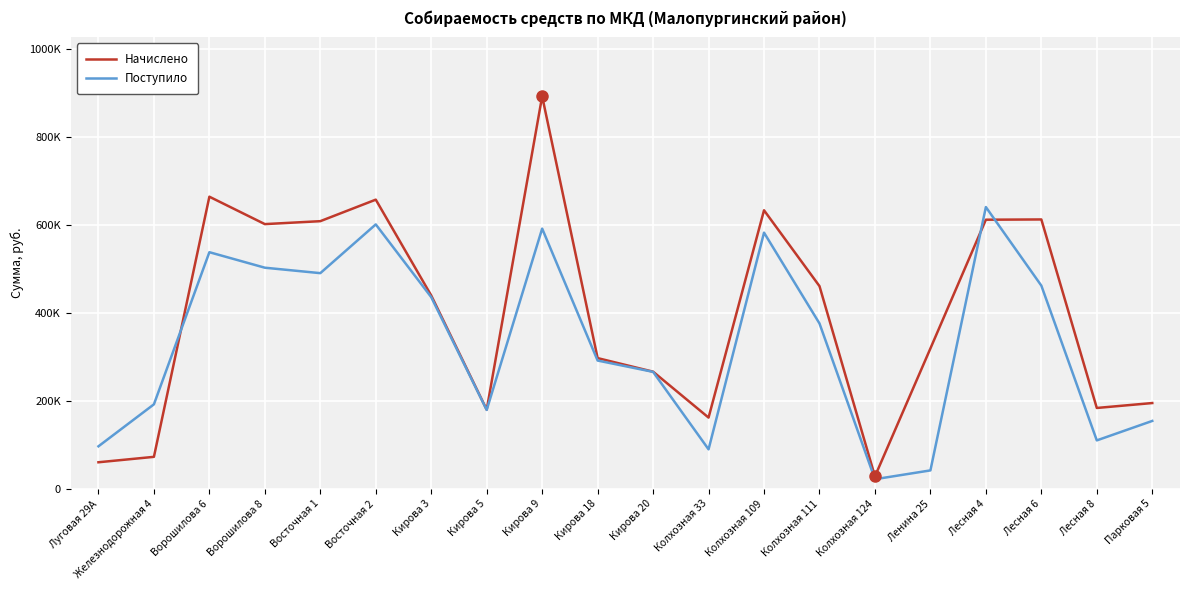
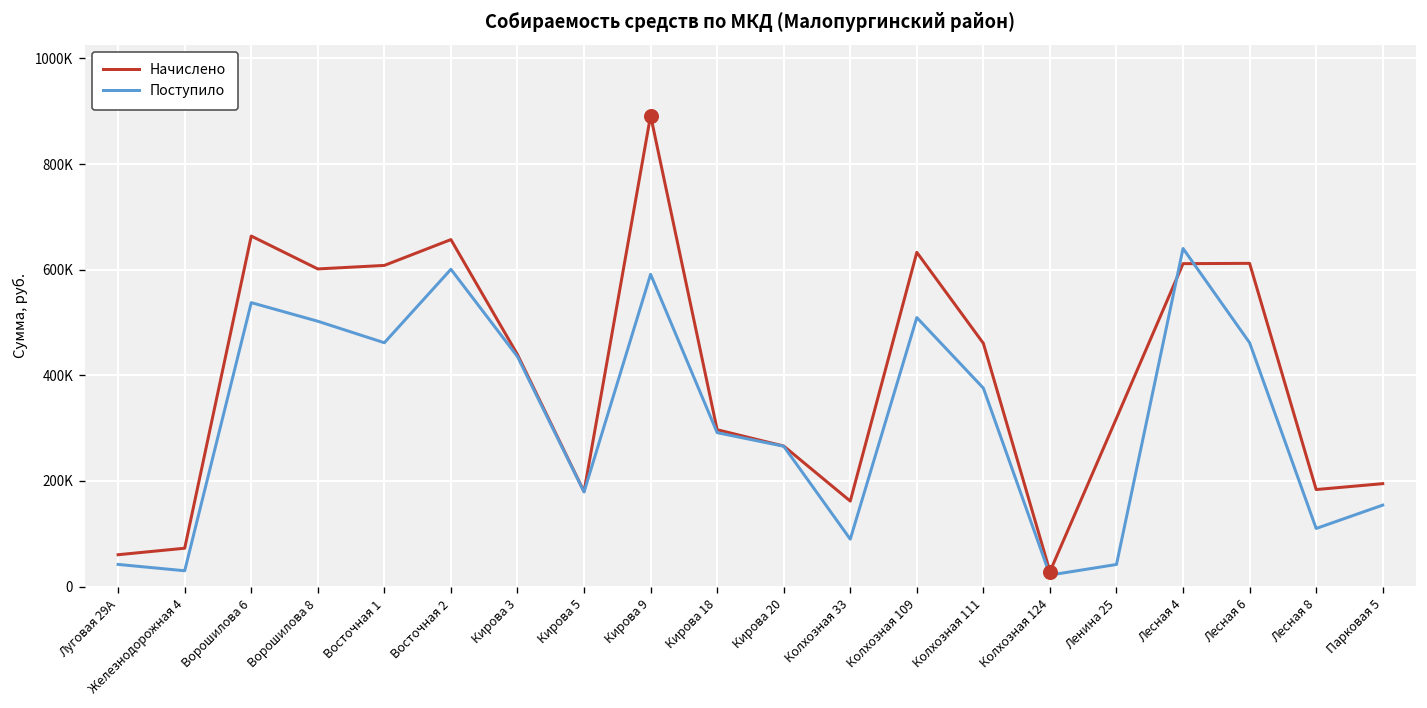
  {
    "Поступило": {
-     "Луговая 29А": 100000,
-     "Железнодорожная 4": 190000,
+     "Луговая 29А": 40000,
+     "Железнодорожная 4": 30000,
      "Ворошилова 6": 540000,
      "Ворошилова 8": 500000,
-     "Восточная 1": 490000,
+     "Восточная 1": 460000,
      "Восточная 2": 600000,
      "Кирова 9": 590000,
      "Колхозная 33": 90000,
-     "Колхозная 109": 580000,
+     "Колхозная 109": 510000,
      "Колхозная 111": 380000,
      "Колхозная 124": 20000,
      "Ленина 25": 40000,
      "Лесная 4": 640000,
      "Лесная 6": 460000,
      "Лесная 8": 110000,
      "Парковая 5": 150000
    }
  }
